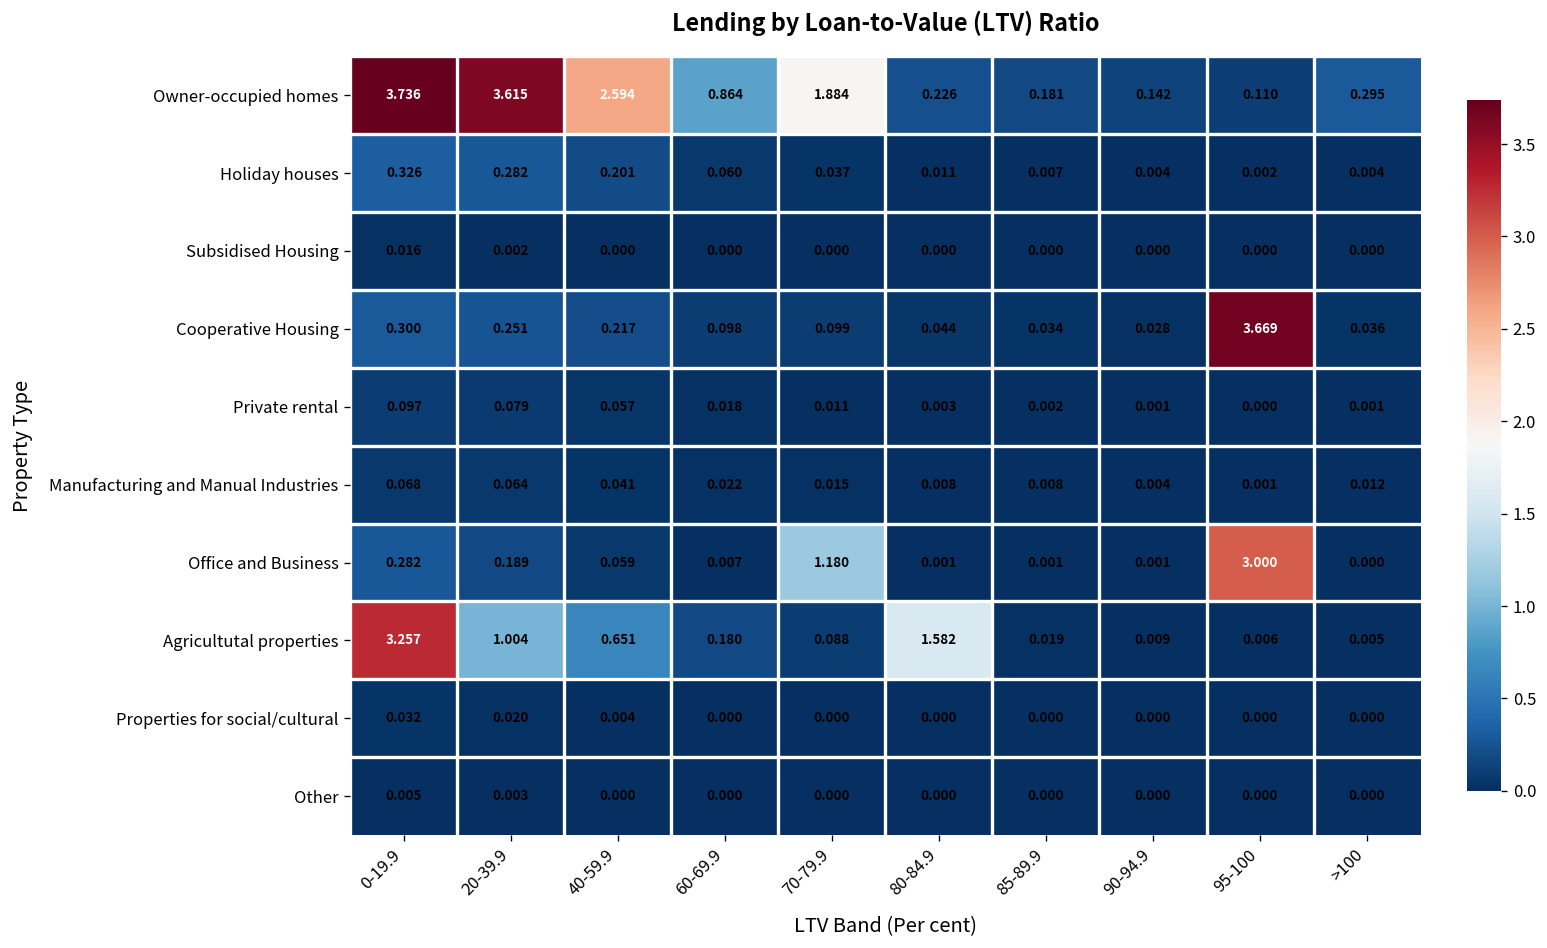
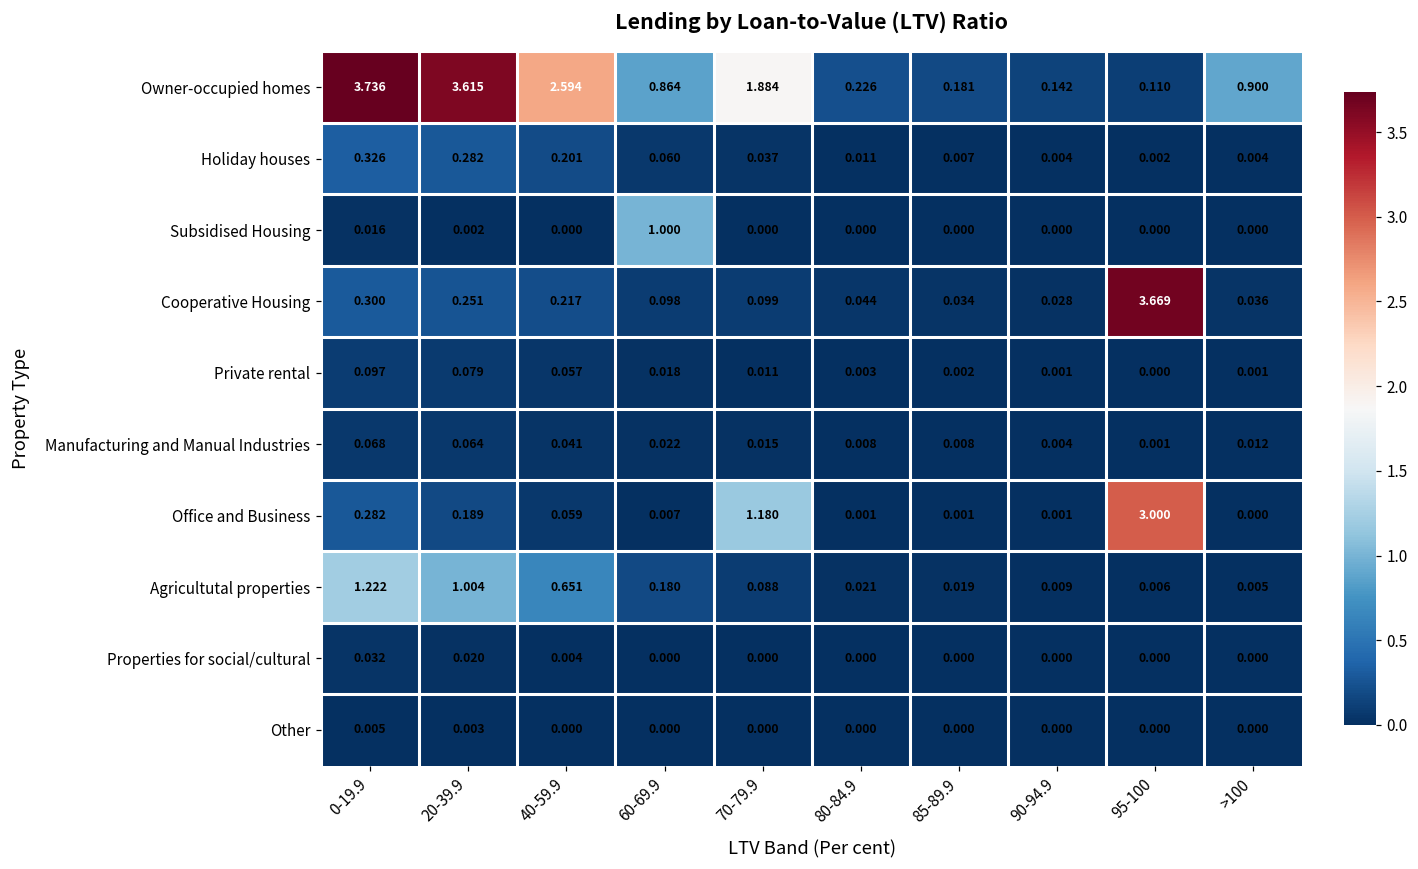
  {
    "Owner-occupied homes": {
      "0-19.9": 3.736,
      "20-39.9": 3.615,
      "40-59.9": 2.594,
      "60-69.9": 0.864,
      "70-79.9": 1.884,
      "80-84.9": 0.226,
      "85-89.9": 0.181,
      "90-94.9": 0.142,
      "95-100": 0.110,
-     ">100": 0.295
+     ">100": 0.900
    },
    "Holiday houses": {
      "0-19.9": 0.326,
      "20-39.9": 0.282,
      "40-59.9": 0.201,
      "60-69.9": 0.060,
      "70-79.9": 0.037,
      "80-84.9": 0.011,
      "85-89.9": 0.007,
      "90-94.9": 0.004,
      "95-100": 0.002,
      ">100": 0.004
    },
    "Subsidised Housing": {
      "0-19.9": 0.016,
      "20-39.9": 0.002,
      "40-59.9": 0.000,
-     "60-69.9": 0.000,
+     "60-69.9": 1.000,
      "70-79.9": 0.000,
      "80-84.9": 0.000,
      "85-89.9": 0.000,
      "90-94.9": 0.000,
      "95-100": 0.000,
      ">100": 0.000
    },
    "Cooperative Housing": {
      "0-19.9": 0.300,
      "20-39.9": 0.251,
      "40-59.9": 0.217,
      "60-69.9": 0.098,
      "70-79.9": 0.099,
      "80-84.9": 0.044,
      "85-89.9": 0.034,
      "90-94.9": 0.028,
      "95-100": 3.669,
      ">100": 0.036
    },
    "Private rental": {
      "0-19.9": 0.097,
      "20-39.9": 0.079,
      "40-59.9": 0.057,
      "60-69.9": 0.018,
      "70-79.9": 0.011,
      "80-84.9": 0.003,
      "85-89.9": 0.002,
      "90-94.9": 0.001,
      "95-100": 0.000,
      ">100": 0.001
    },
    "Manufacturing and Manual Industries": {
      "0-19.9": 0.068,
      "20-39.9": 0.064,
      "40-59.9": 0.041,
      "60-69.9": 0.022,
      "70-79.9": 0.015,
      "80-84.9": 0.008,
      "85-89.9": 0.008,
      "90-94.9": 0.004,
      "95-100": 0.001,
      ">100": 0.012
    },
    "Office and Business": {
      "0-19.9": 0.282,
      "20-39.9": 0.189,
      "40-59.9": 0.059,
      "60-69.9": 0.007,
      "70-79.9": 1.180,
      "80-84.9": 0.001,
      "85-89.9": 0.001,
      "90-94.9": 0.001,
      "95-100": 3.000,
      ">100": 0.000
    },
    "Agricultutal properties": {
-     "0-19.9": 3.257,
+     "0-19.9": 1.222,
      "20-39.9": 1.004,
      "40-59.9": 0.651,
      "60-69.9": 0.180,
      "70-79.9": 0.088,
-     "80-84.9": 1.582,
+     "80-84.9": 0.021,
      "85-89.9": 0.019,
      "90-94.9": 0.009,
      "95-100": 0.006,
      ">100": 0.005
    },
    "Properties for social/cultural": {
      "0-19.9": 0.032,
      "20-39.9": 0.020,
      "40-59.9": 0.004,
      "60-69.9": 0.000,
      "70-79.9": 0.000,
      "80-84.9": 0.000,
      "85-89.9": 0.000,
      "90-94.9": 0.000,
      "95-100": 0.000,
      ">100": 0.000
    },
    "Other": {
      "0-19.9": 0.005,
      "20-39.9": 0.003,
      "40-59.9": 0.000,
      "60-69.9": 0.000,
      "70-79.9": 0.000,
      "80-84.9": 0.000,
      "85-89.9": 0.000,
      "90-94.9": 0.000,
      "95-100": 0.000,
      ">100": 0.000
    }
  }
